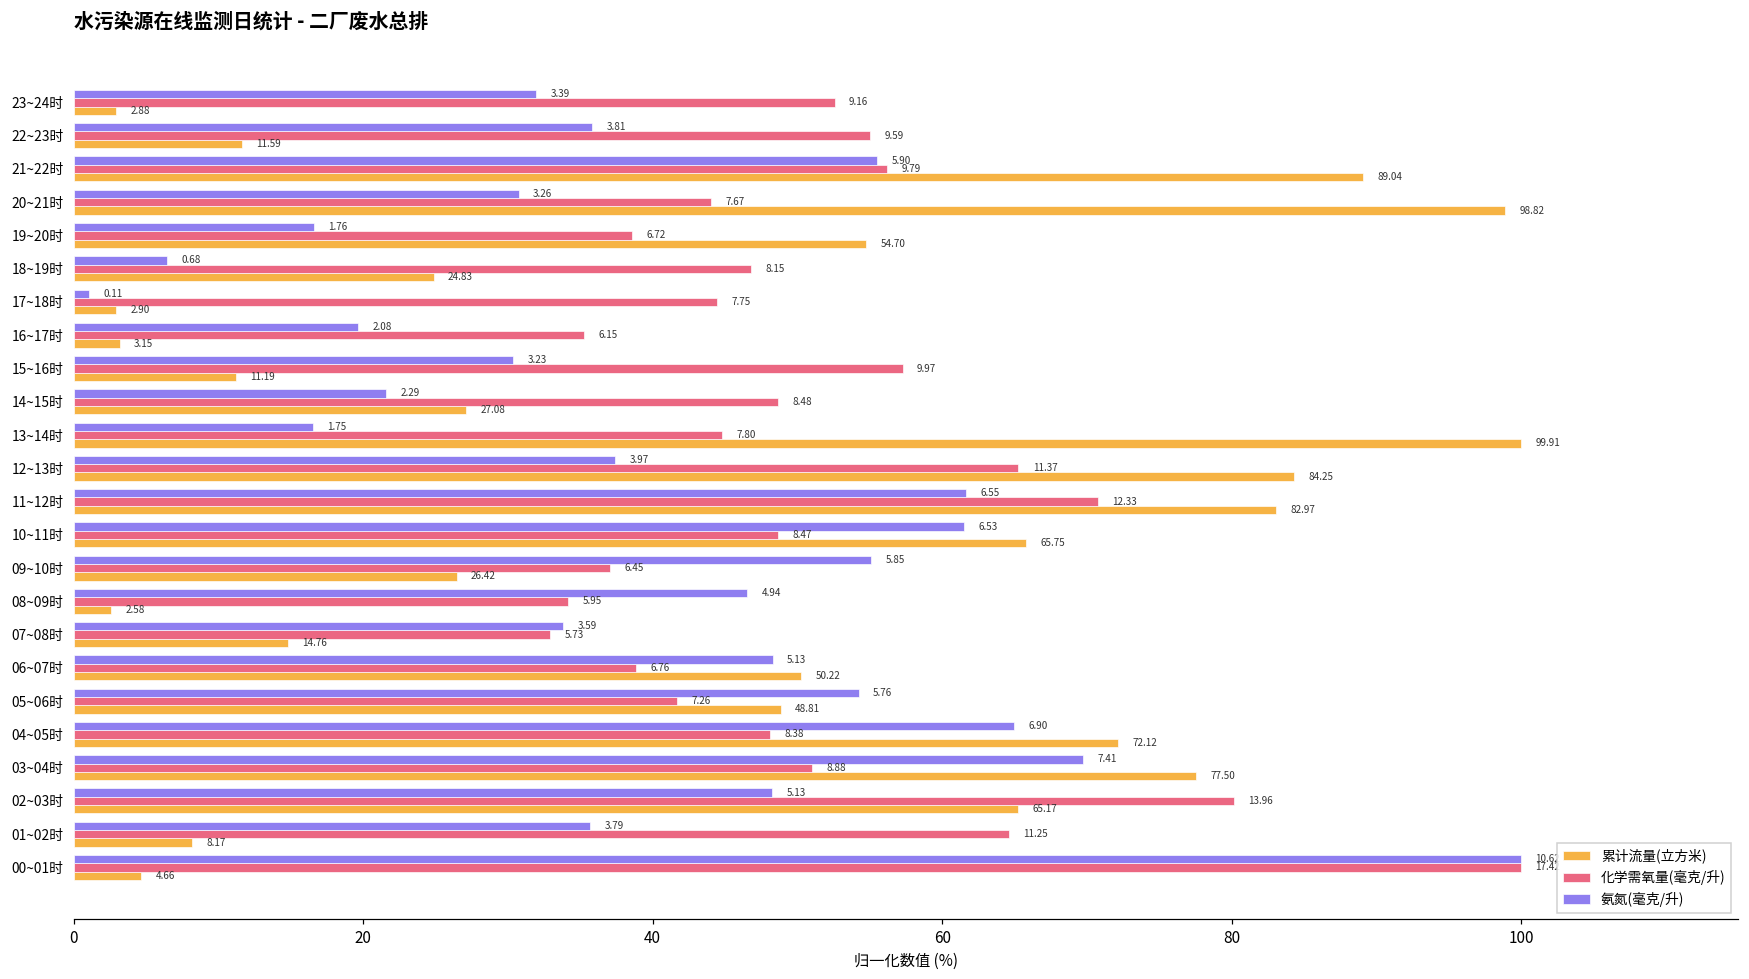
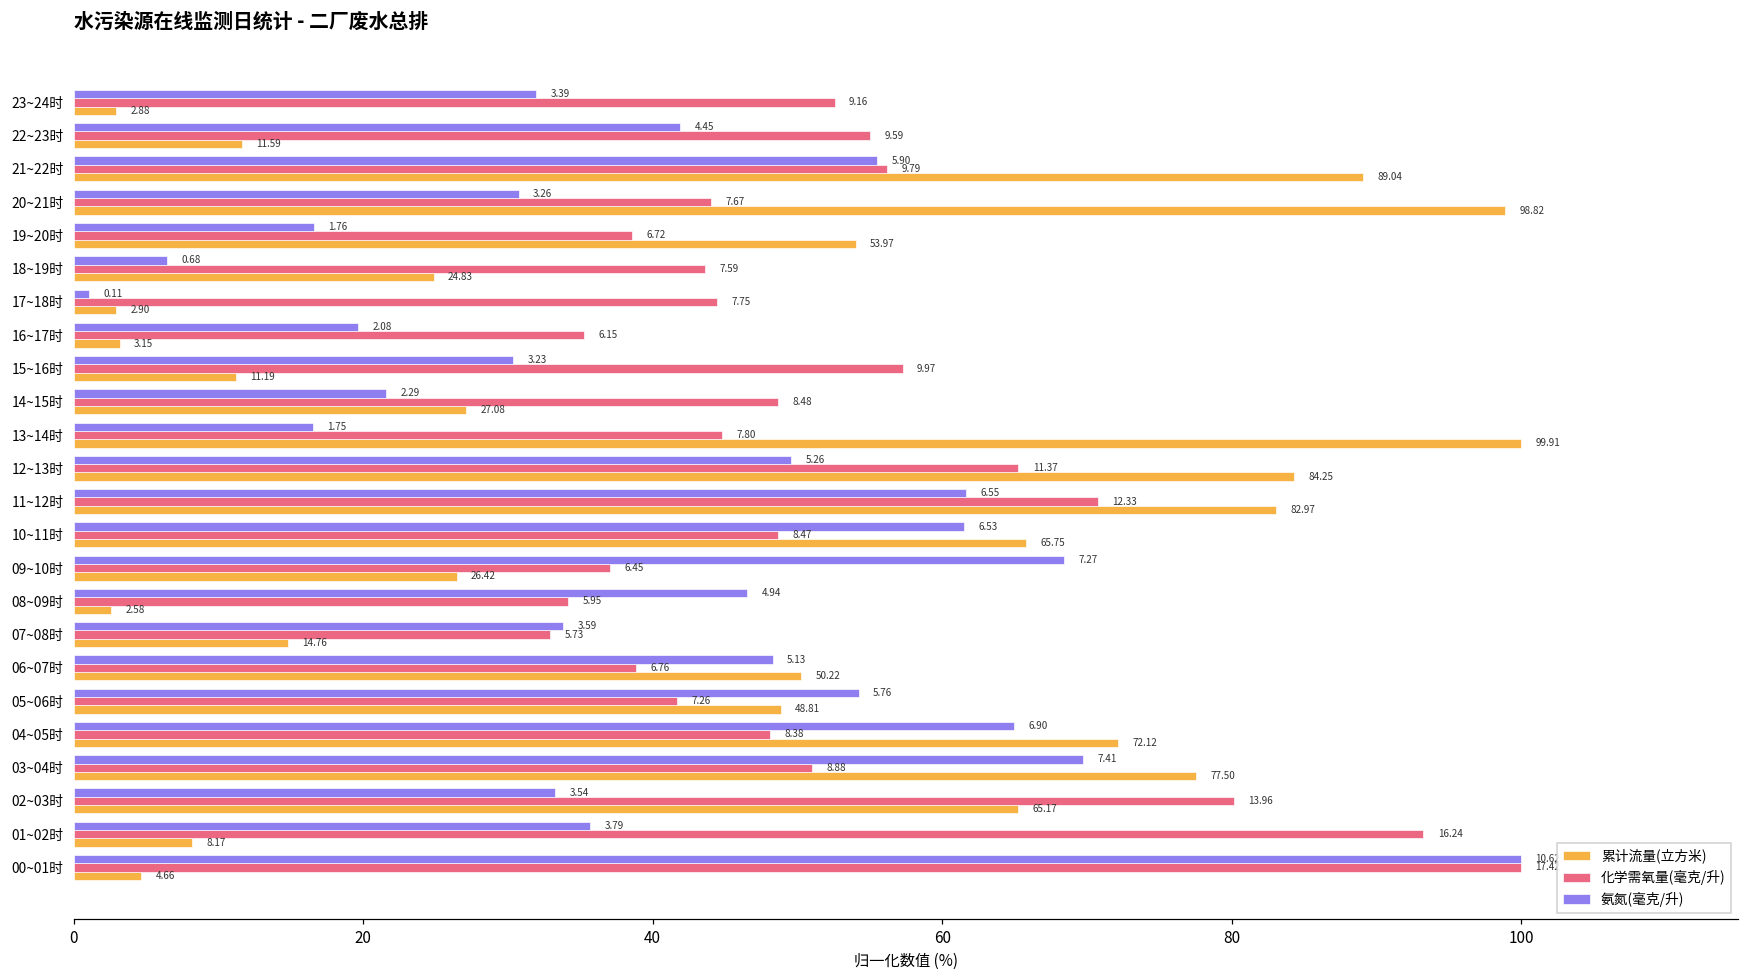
  {
    "累计流量(立方米)": {
-     "19~20时": 54.70,
+     "19~20时": 53.97,
      "17~18时": 2.90,
      "08~09时": 2.58,
      "00~01时": 4.66
    },
    "化学需氧量(毫克/升)": {
-     "18~19时": 8.15,
-     "01~02时": 11.25
+     "18~19时": 7.59,
+     "01~02时": 16.24
    },
    "氨氮(毫克/升)": {
-     "22~23时": 3.81,
-     "12~13时": 3.97,
-     "09~10时": 5.85,
-     "02~03时": 5.13
+     "22~23时": 4.45,
+     "12~13时": 5.26,
+     "09~10时": 7.27,
+     "02~03时": 3.54
    }
  }
